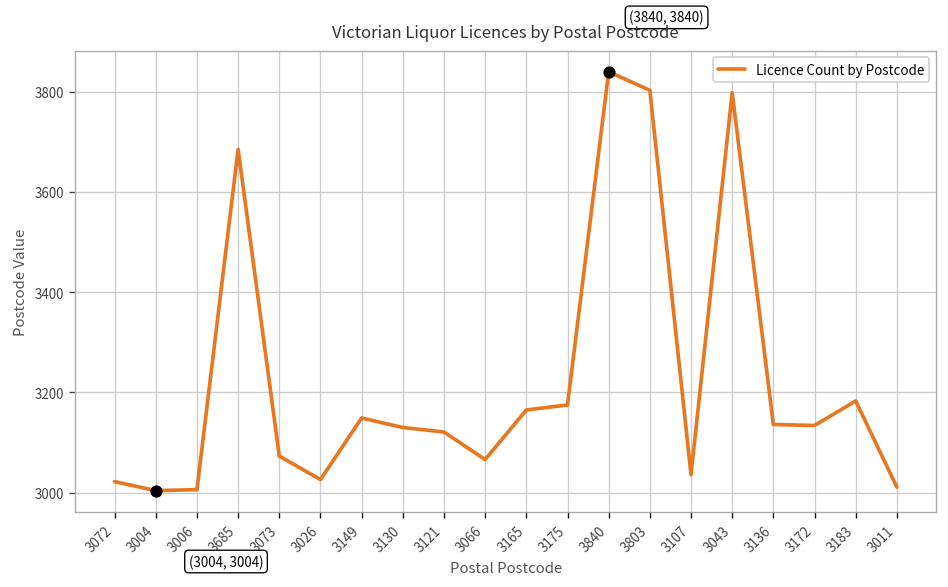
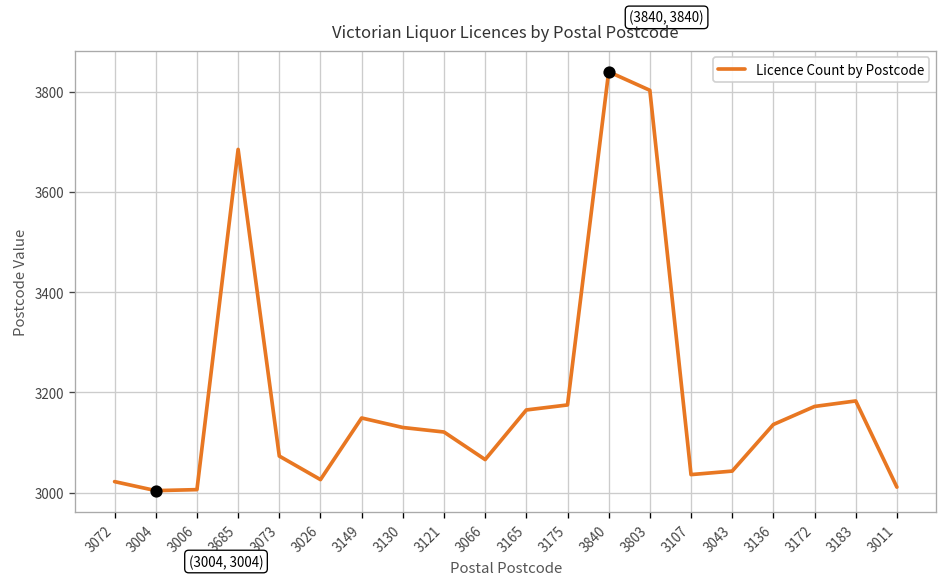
  {
    "Licence Count by Postcode": {
      "3072": 3020,
      "3006": 3010,
      "3685": 3690,
      "3073": 3070,
      "3026": 3030,
      "3149": 3150,
      "3130": 3130,
      "3121": 3120,
      "3066": 3070,
      "3165": 3170,
      "3175": 3180,
      "3803": 3800,
      "3107": 3040,
-     "3043": 3800,
+     "3043": 3040,
      "3136": 3140,
-     "3172": 3130,
+     "3172": 3170,
      "3183": 3180,
      "3011": 3010
    }
  }
